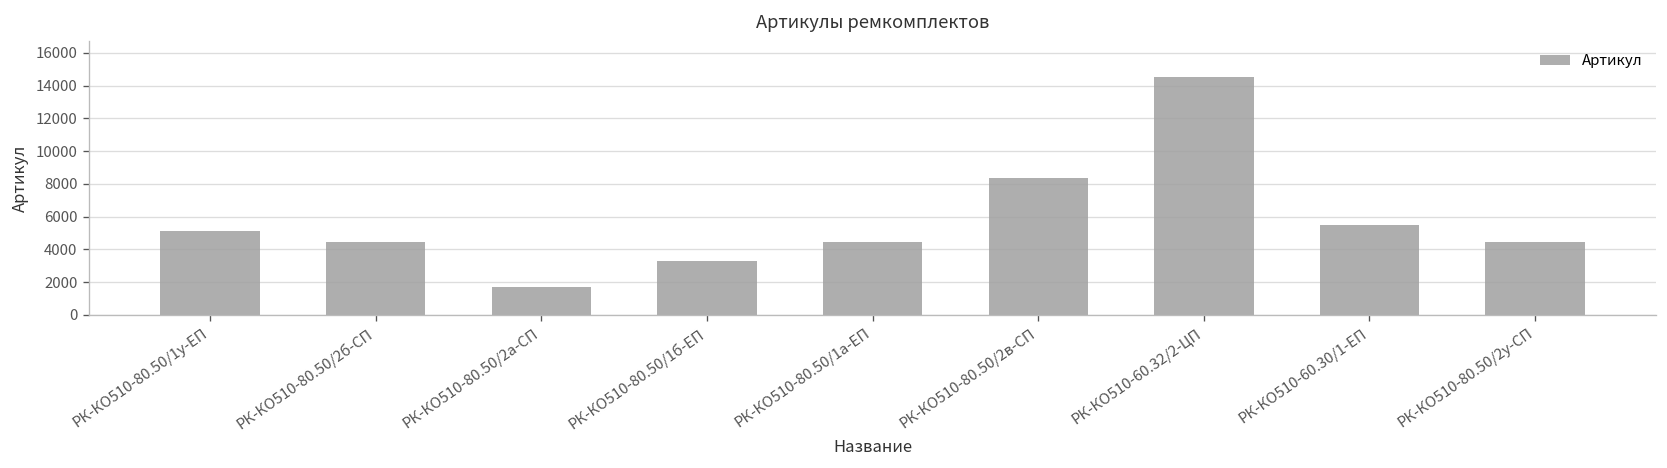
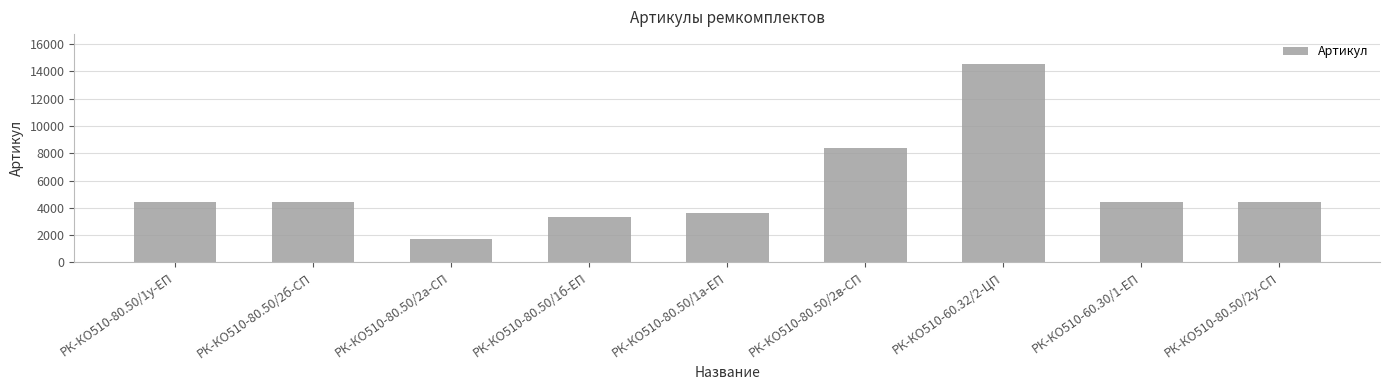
  {
-   "РК-КО510-80.50/1у-ЕП": 5100,
+   "РК-КО510-80.50/1у-ЕП": 4500,
    "РК-КО510-80.50/2б-СП": 4500,
    "РК-КО510-80.50/2а-СП": 1700,
    "РК-КО510-80.50/1б-ЕП": 3300,
-   "РК-КО510-80.50/1а-ЕП": 4400,
+   "РК-КО510-80.50/1а-ЕП": 3600,
    "РК-КО510-80.50/2в-СП": 8400,
    "РК-КО510-60.32/2-ЦП": 14600,
-   "РК-КО510-60.30/1-ЕП": 5500,
+   "РК-КО510-60.30/1-ЕП": 4400,
    "РК-КО510-80.50/2у-СП": 4500
  }
